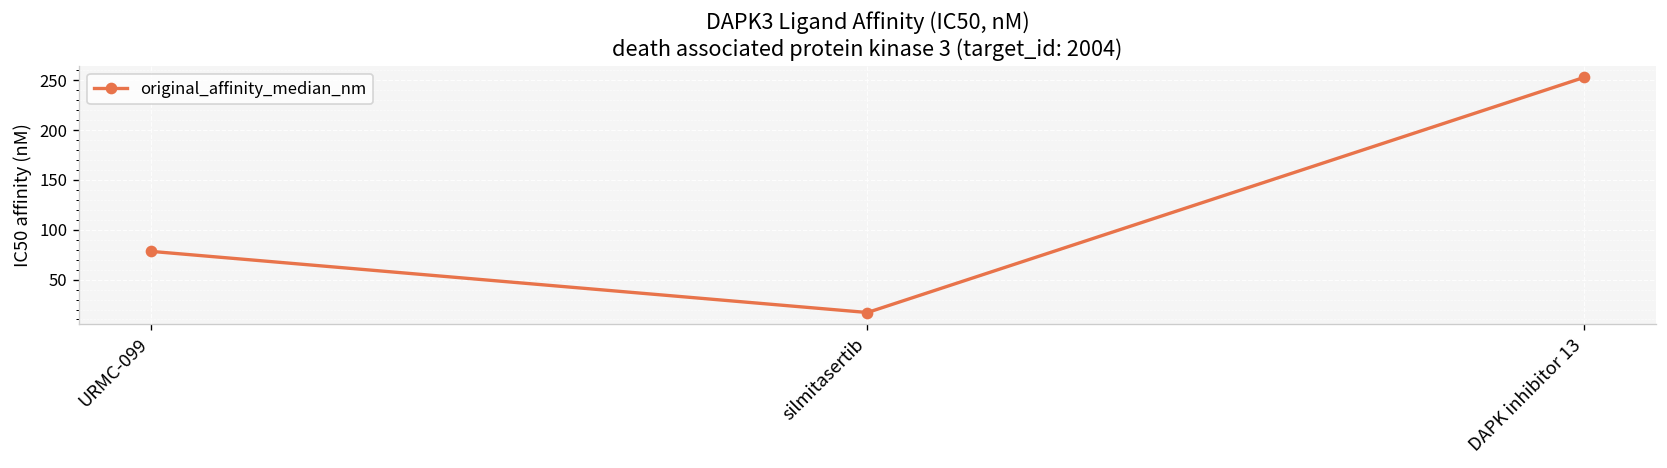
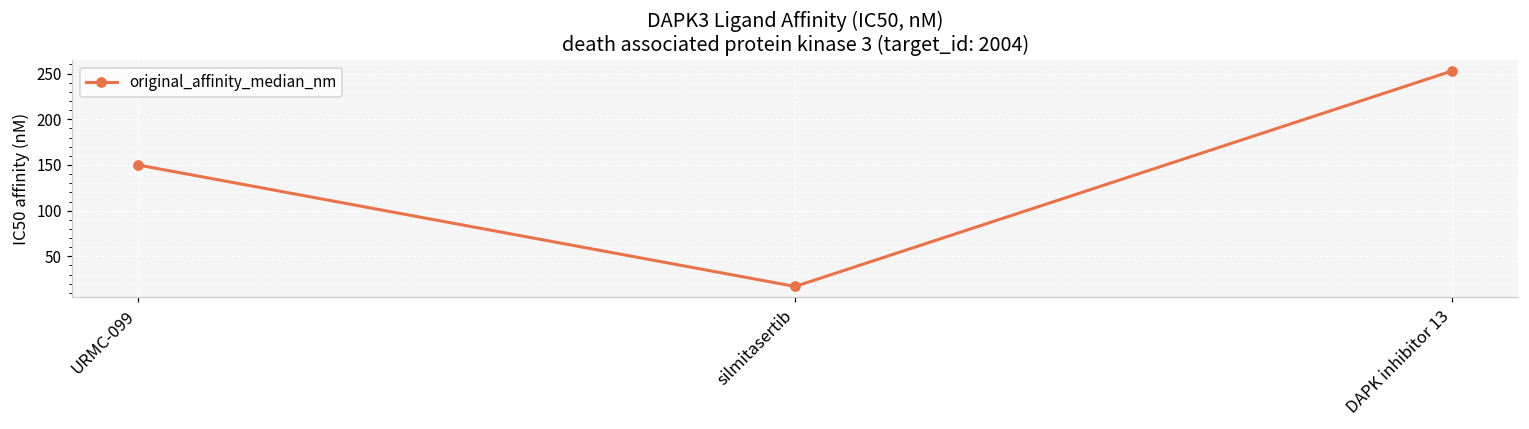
  {
-   "URMC-099": 80,
+   "URMC-099": 150,
    "silmitasertib": 20,
    "DAPK inhibitor 13": 250
  }
